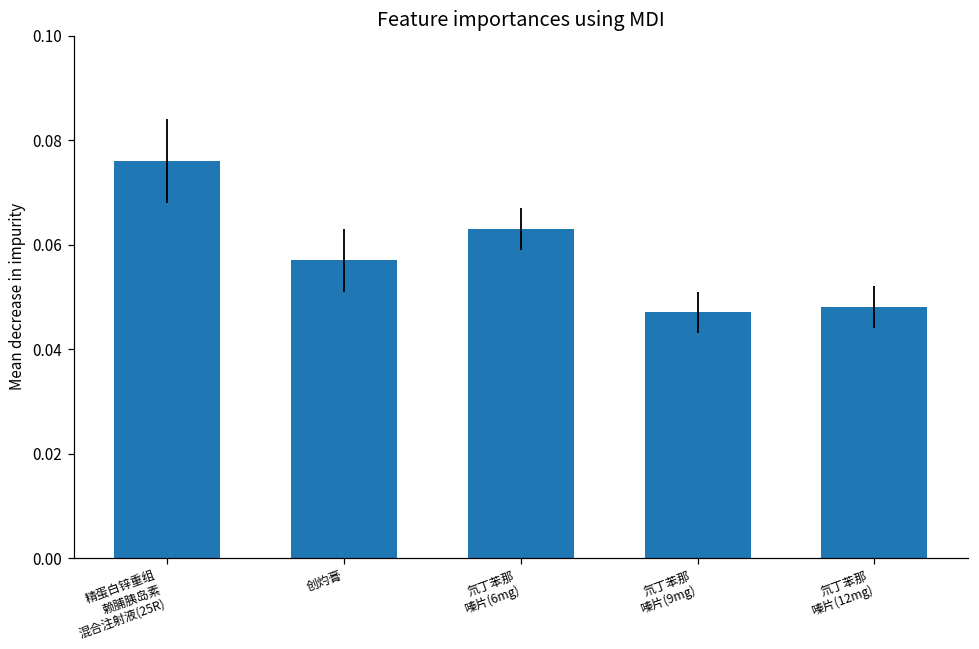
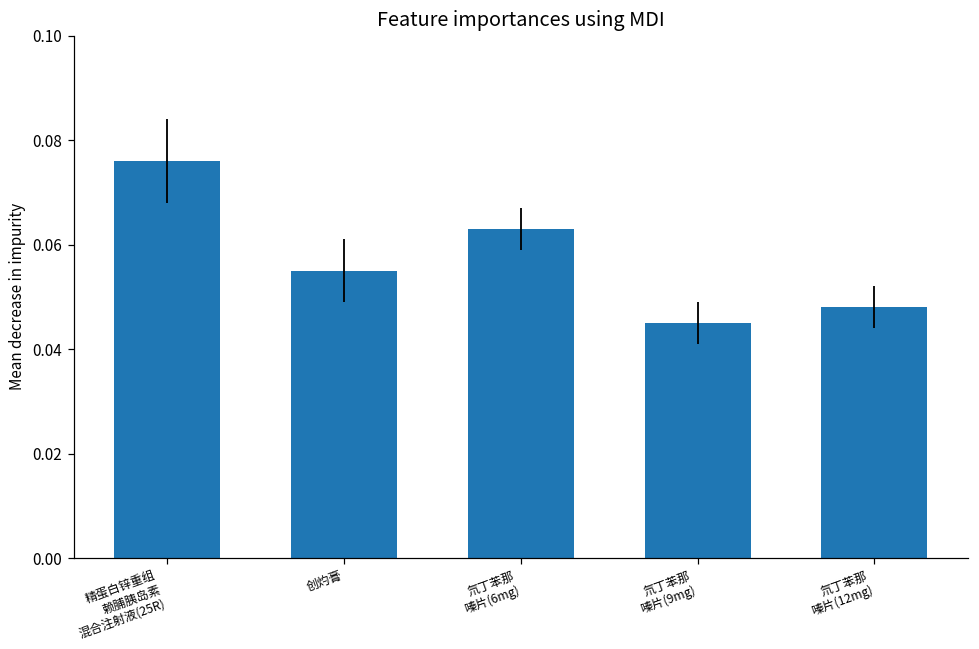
  {
    "精蛋白锌重组 赖脯胰岛素 混合注射液(25R)": 0.076,
-   "创灼膏": 0.057,
+   "创灼膏": 0.055,
    "氘丁苯那 嗪片(6mg)": 0.063,
-   "氘丁苯那 嗪片(9mg)": 0.047,
+   "氘丁苯那 嗪片(9mg)": 0.045,
    "氘丁苯那 嗪片(12mg)": 0.048
  }
